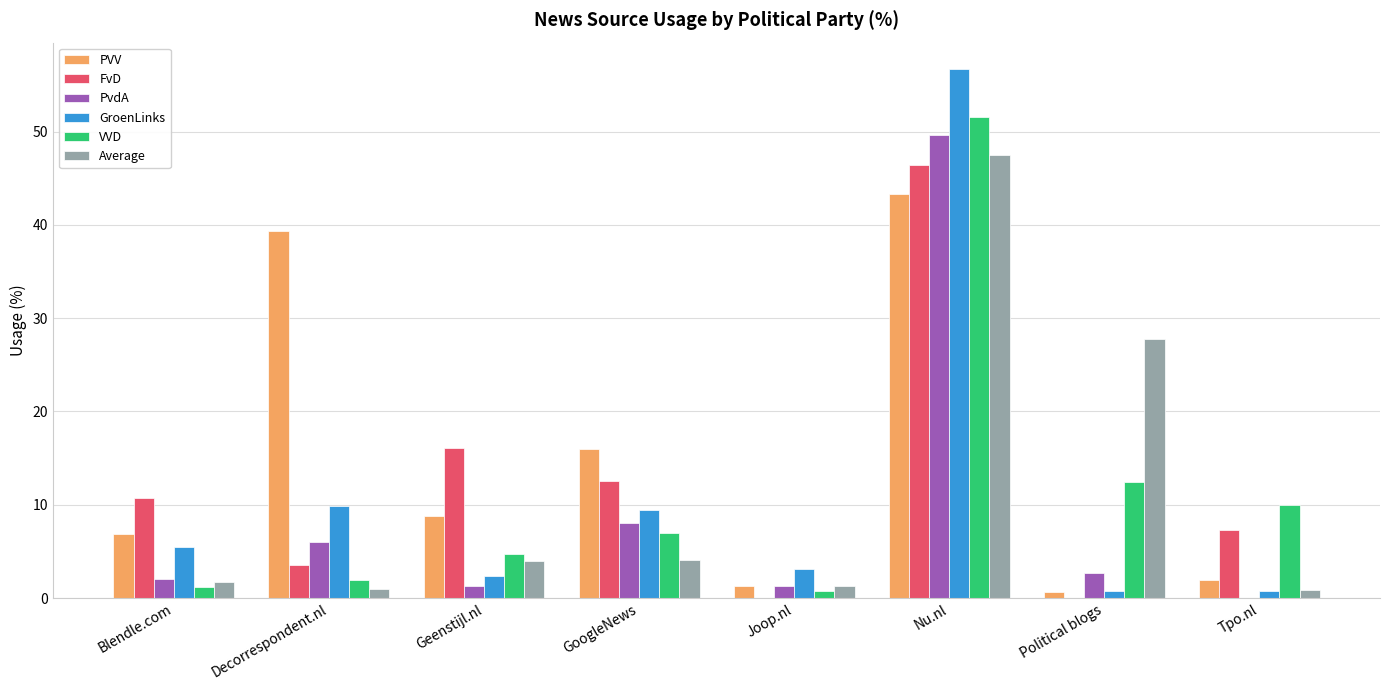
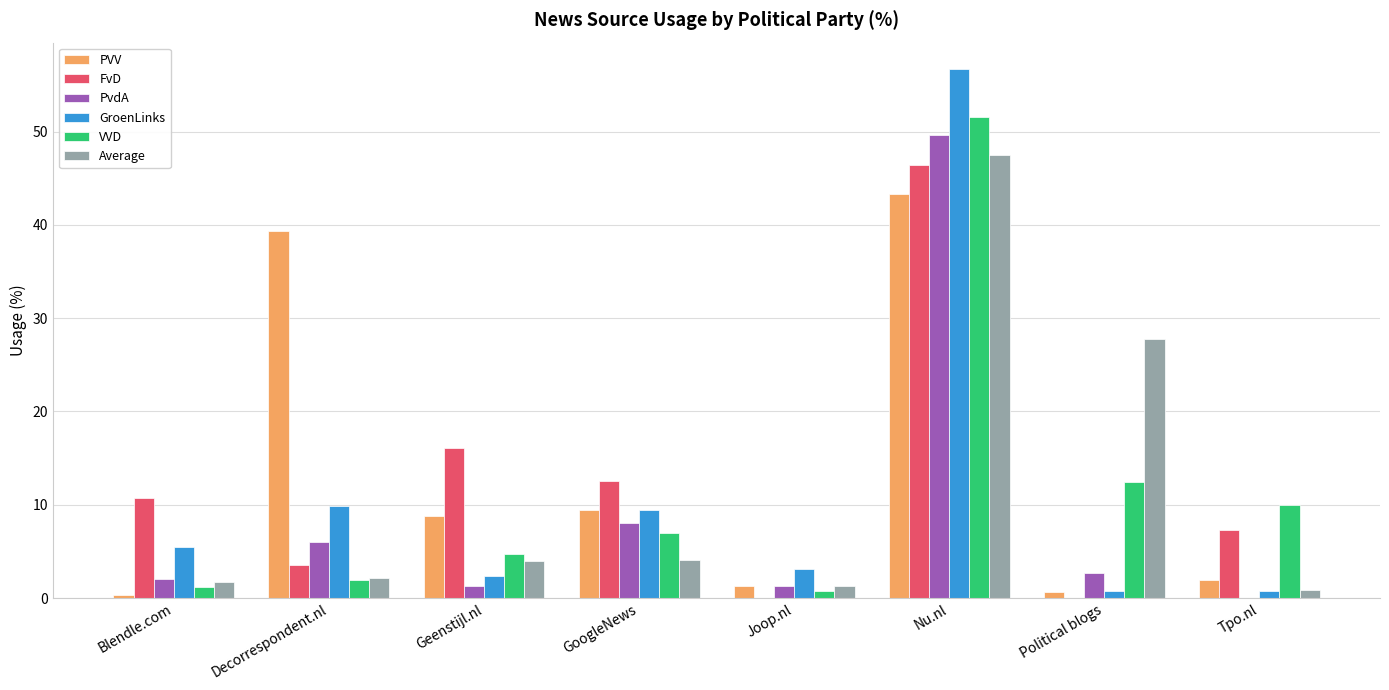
  {
    "PVV": {
-     "Blendle.com": 7,
+     "Blendle.com": 0,
      "Decorrespondent.nl": 39,
      "Geenstijl.nl": 9,
-     "GoogleNews": 16,
+     "GoogleNews": 9,
      "Joop.nl": 1,
      "Nu.nl": 43,
      "Political blogs": 1,
      "Tpo.nl": 2
    },
    "FvD": {
      "Blendle.com": 11,
      "Decorrespondent.nl": 4,
      "Geenstijl.nl": 16,
      "GoogleNews": 13,
      "Joop.nl": 0,
      "Nu.nl": 46,
      "Political blogs": 0,
      "Tpo.nl": 7
    },
    "PvdA": {
      "Blendle.com": 2,
      "Decorrespondent.nl": 6,
      "Geenstijl.nl": 1,
      "GoogleNews": 8,
      "Joop.nl": 1,
      "Nu.nl": 50,
      "Political blogs": 3,
      "Tpo.nl": 0
    },
    "GroenLinks": {
      "Blendle.com": 6,
      "Decorrespondent.nl": 10,
      "Geenstijl.nl": 2,
      "GoogleNews": 9,
      "Joop.nl": 3,
      "Nu.nl": 57,
      "Political blogs": 1,
      "Tpo.nl": 1
    },
    "VVD": {
      "Blendle.com": 1,
      "Decorrespondent.nl": 2,
      "Geenstijl.nl": 5,
      "GoogleNews": 7,
      "Joop.nl": 1,
      "Nu.nl": 52,
      "Political blogs": 12,
      "Tpo.nl": 10
    },
    "Average": {
      "Blendle.com": 2,
-     "Decorrespondent.nl": 1,
+     "Decorrespondent.nl": 2,
      "Geenstijl.nl": 4,
      "GoogleNews": 4,
      "Joop.nl": 1,
      "Nu.nl": 47,
      "Political blogs": 28,
      "Tpo.nl": 1
    }
  }
